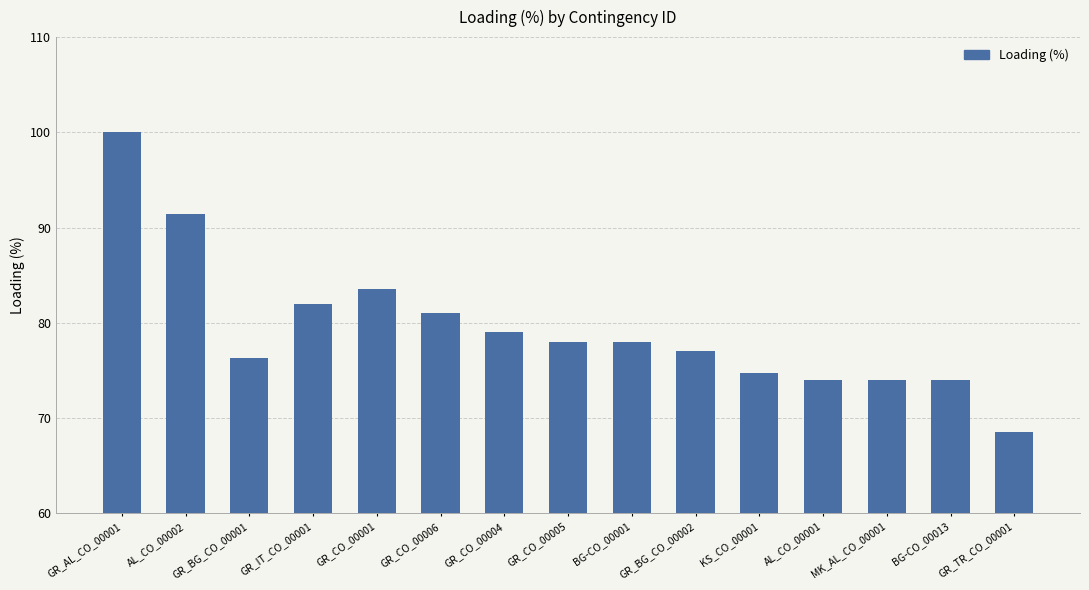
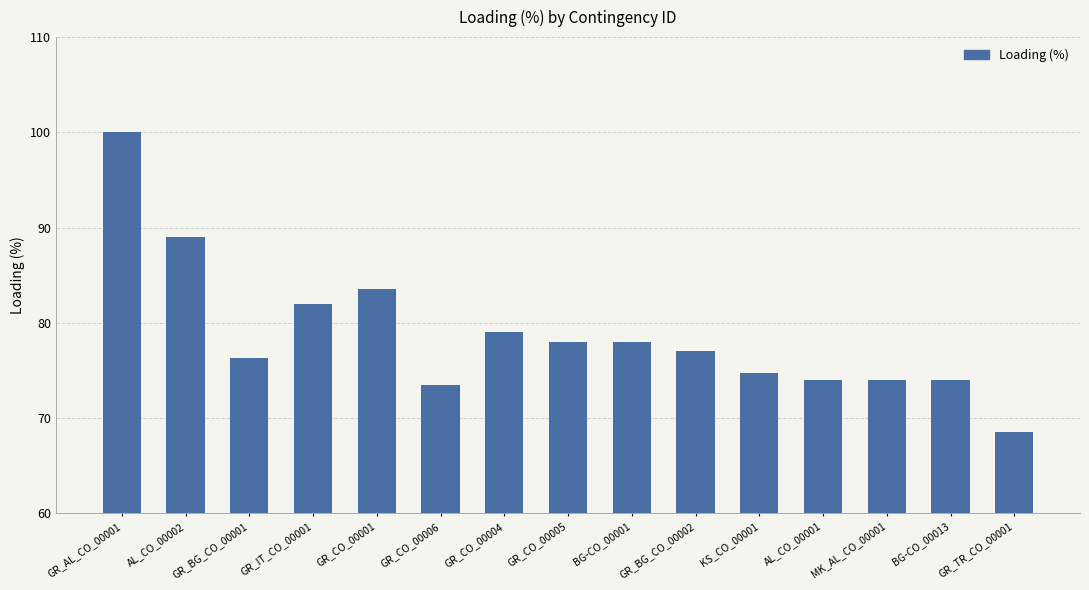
  {
    "GR_AL_CO_00001": 100,
-   "AL_CO_00002": 91,
+   "AL_CO_00002": 89,
    "GR_BG_CO_00001": 76,
    "GR_IT_CO_00001": 82,
    "GR_CO_00001": 84,
-   "GR_CO_00006": 81,
+   "GR_CO_00006": 74,
    "GR_CO_00004": 79,
    "GR_CO_00005": 78,
    "BG-CO_00001": 78,
    "GR_BG_CO_00002": 77,
    "KS_CO_00001": 75,
    "AL_CO_00001": 74,
    "MK_AL_CO_00001": 74,
    "BG-CO_00013": 74,
    "GR_TR_CO_00001": 69
  }
